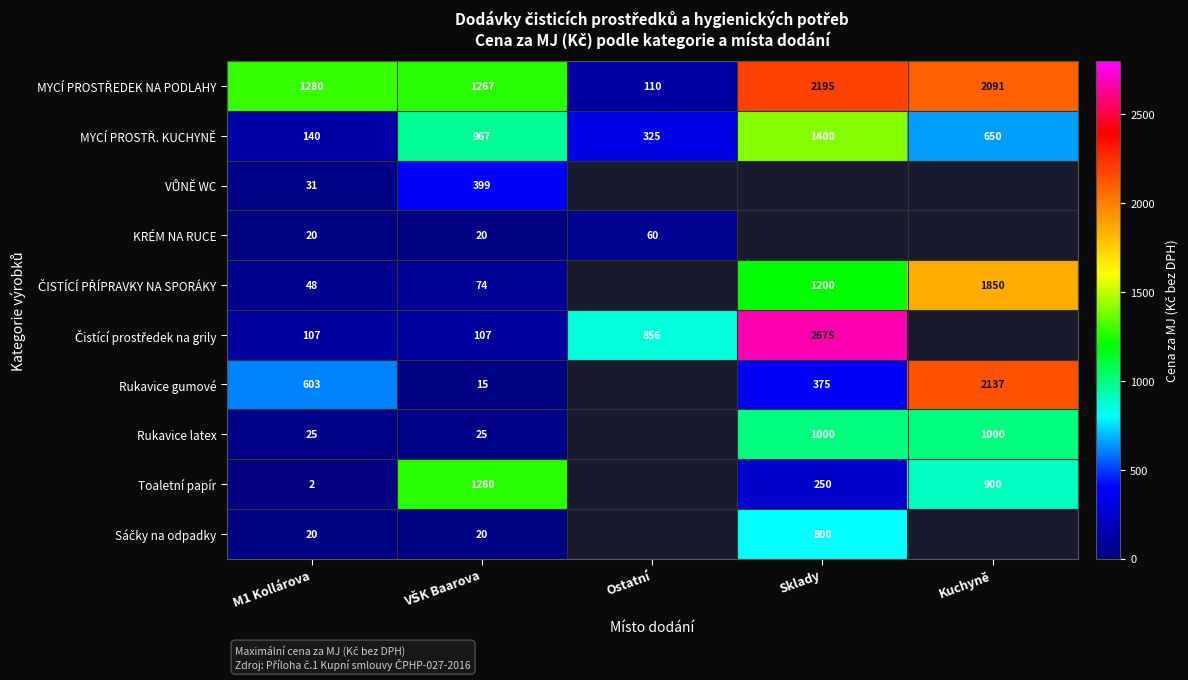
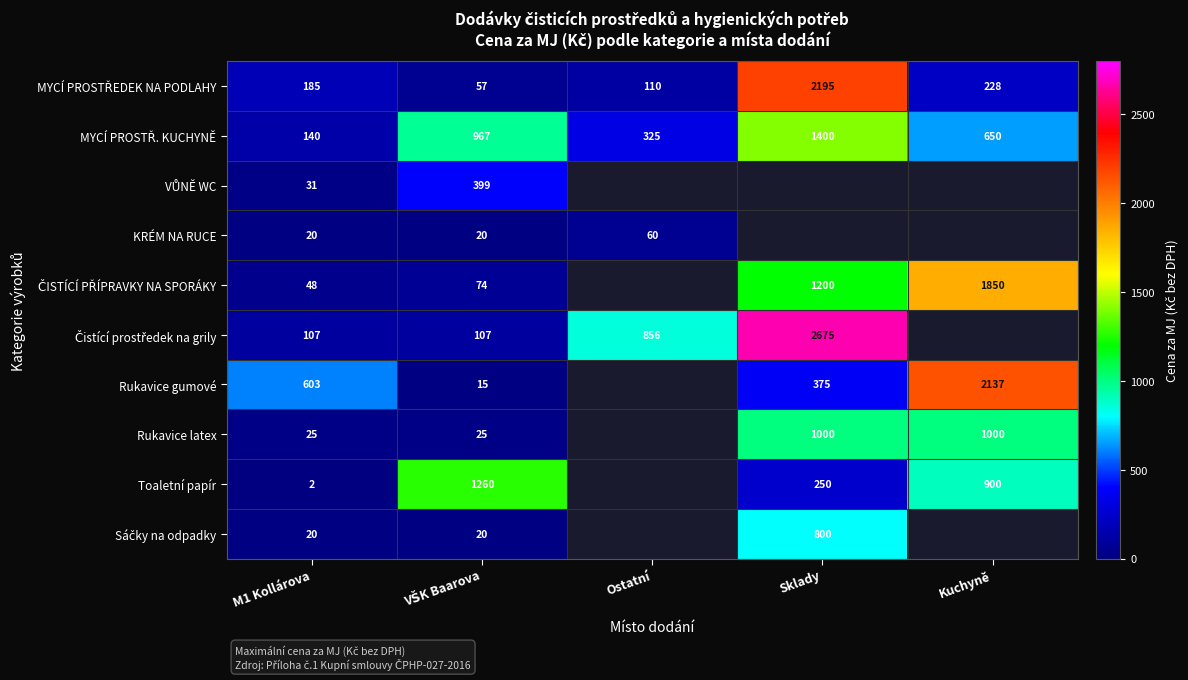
  {
    "MYCÍ PROSTŘEDEK NA PODLAHY": {
-     "M1 Kollárova": 1280,
-     "VŠK Baarova": 1267,
+     "M1 Kollárova": 185,
+     "VŠK Baarova": 57,
      "Ostatní": 110,
      "Sklady": 2195,
-     "Kuchyně": 2091
+     "Kuchyně": 228
    },
    "MYCÍ PROSTŘ. KUCHYNĚ": {
      "M1 Kollárova": 140,
      "VŠK Baarova": 967,
      "Ostatní": 325,
      "Sklady": 1400,
      "Kuchyně": 650
    },
    "VŮNĚ WC": {
      "M1 Kollárova": 31,
      "VŠK Baarova": 399
    },
    "KRÉM NA RUCE": {
      "M1 Kollárova": 20,
      "VŠK Baarova": 20,
      "Ostatní": 60
    },
    "ČISTÍCÍ PŘÍPRAVKY NA SPORÁKY": {
      "M1 Kollárova": 48,
      "VŠK Baarova": 74,
      "Sklady": 1200,
      "Kuchyně": 1850
    },
    "Čistící prostředek na grily": {
      "M1 Kollárova": 107,
      "VŠK Baarova": 107,
      "Ostatní": 856,
      "Sklady": 2675
    },
    "Rukavice gumové": {
      "M1 Kollárova": 603,
      "VŠK Baarova": 15,
      "Sklady": 375,
      "Kuchyně": 2137
    },
    "Rukavice latex": {
      "M1 Kollárova": 25,
      "VŠK Baarova": 25,
      "Sklady": 1000,
      "Kuchyně": 1000
    },
    "Toaletní papír": {
      "M1 Kollárova": 2,
      "VŠK Baarova": 1260,
      "Sklady": 250,
      "Kuchyně": 900
    },
    "Sáčky na odpadky": {
      "M1 Kollárova": 20,
      "VŠK Baarova": 20,
      "Sklady": 800
    }
  }
